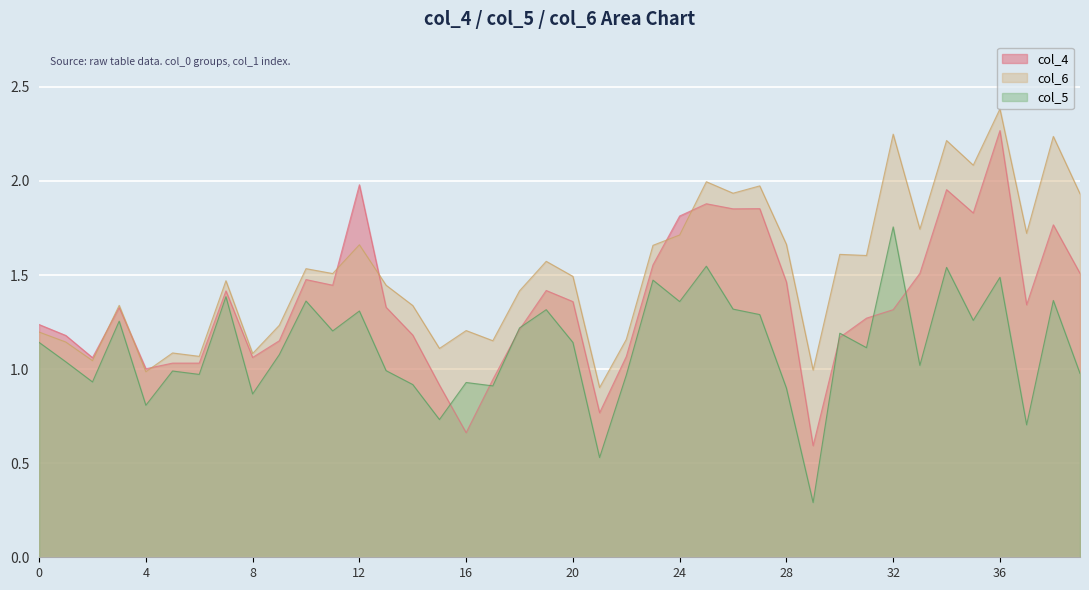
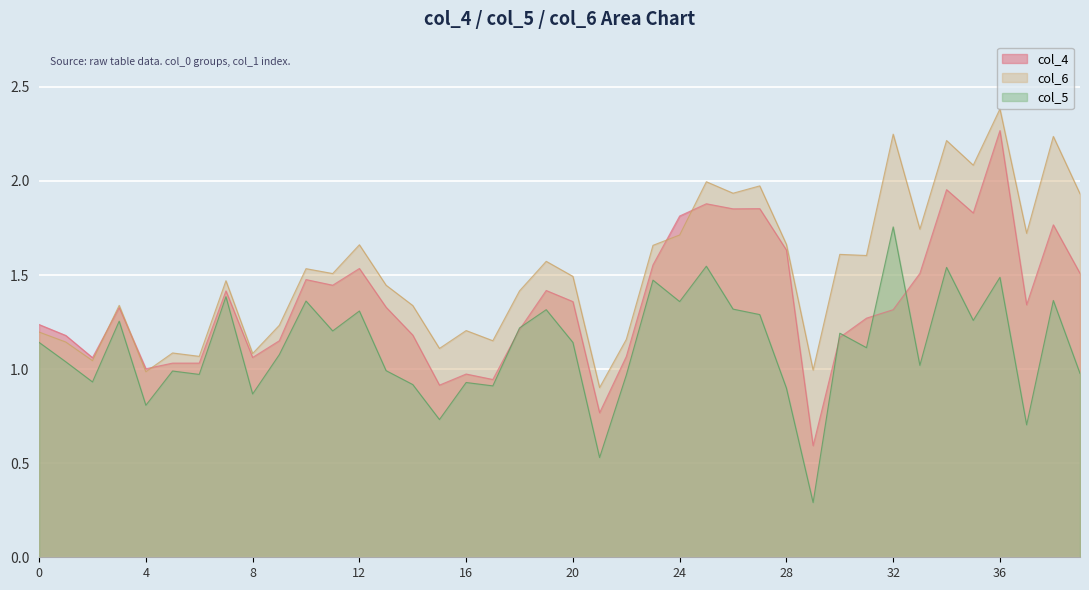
  {
    "col_4": {
      "0": 1.24,
      "4": 1.00,
      "8": 1.06,
-     "12": 1.98,
-     "16": 0.66,
+     "12": 1.54,
+     "16": 0.97,
      "20": 1.36,
      "24": 1.81,
-     "28": 1.46,
+     "28": 1.63,
      "32": 1.32,
      "36": 2.27
    }
  }
